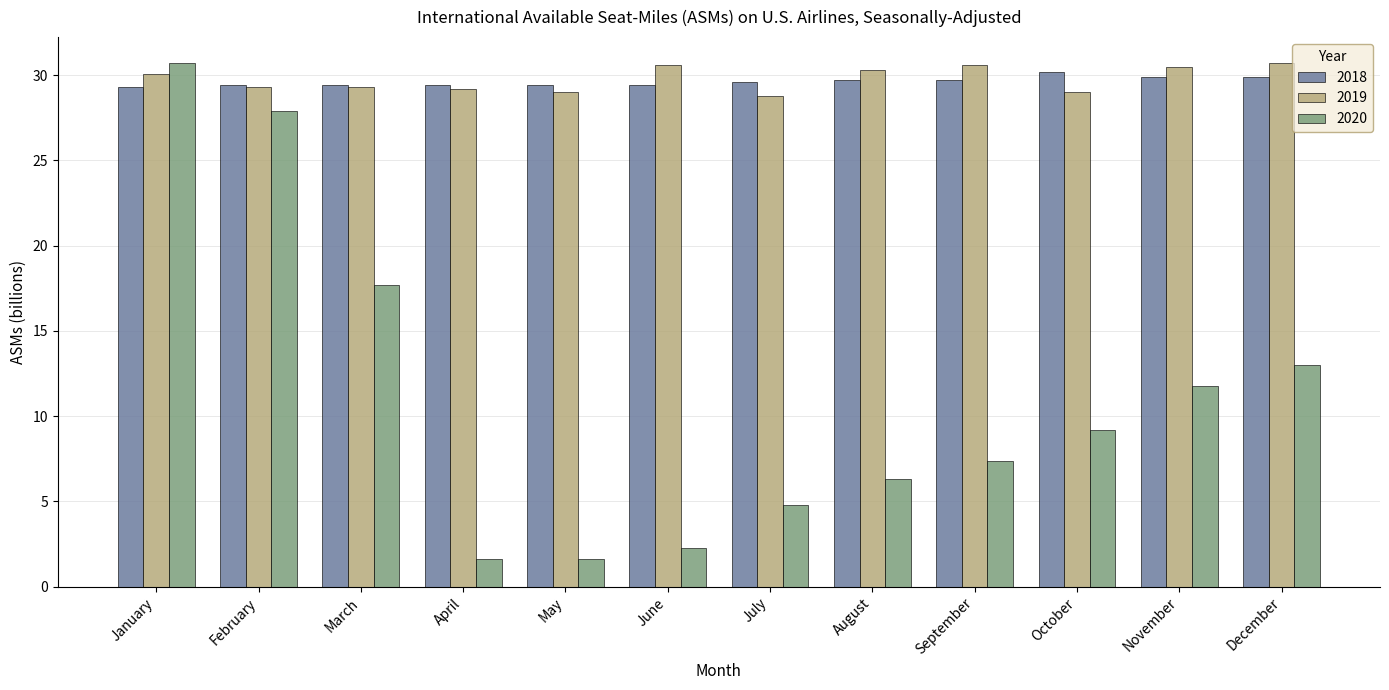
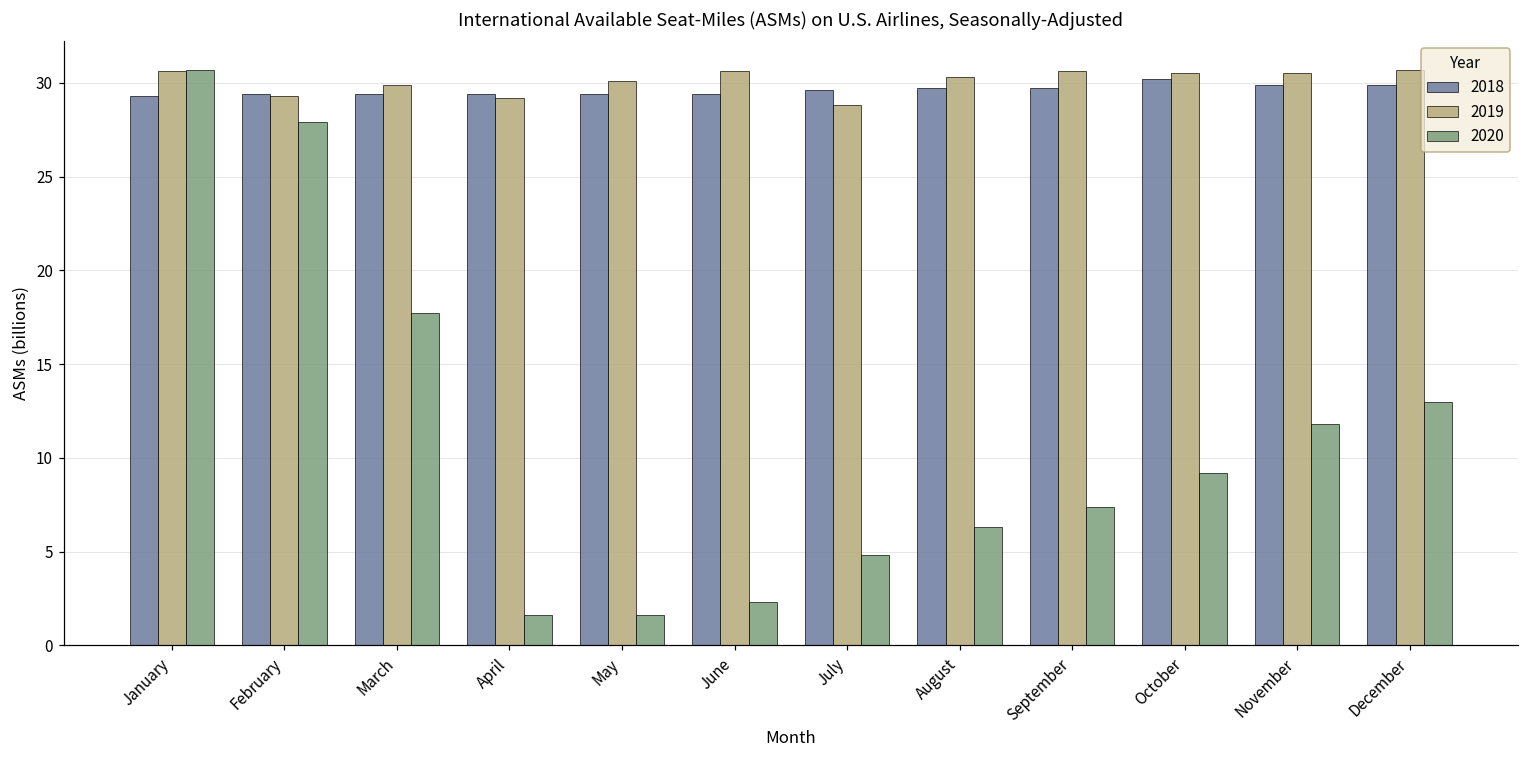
  {
    "2019": {
-     "January": 30.1,
+     "January": 30.6,
      "February": 29.3,
-     "March": 29.3,
+     "March": 29.9,
      "April": 29.2,
-     "May": 29.0,
+     "May": 30.1,
      "June": 30.6,
      "July": 28.8,
      "August": 30.3,
      "September": 30.6,
-     "October": 29.0,
+     "October": 30.5,
      "November": 30.5,
      "December": 30.7
    }
  }
